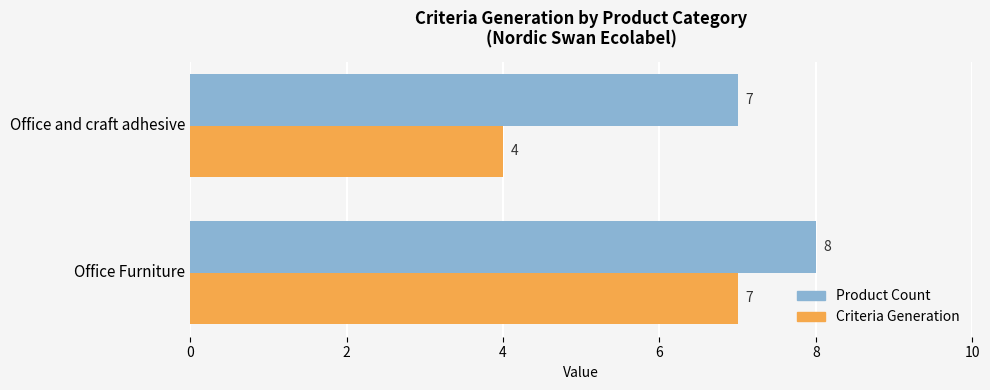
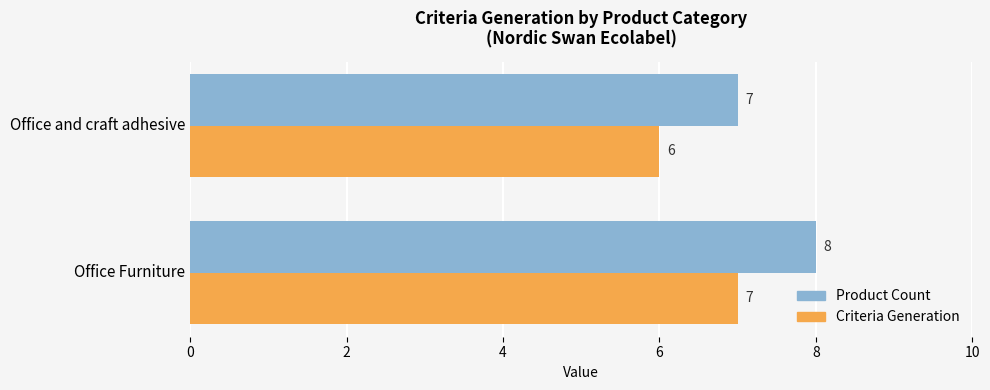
  {
    "Product Count": {
      "Office and craft adhesive": 7,
      "Office Furniture": 8
    },
    "Criteria Generation": {
-     "Office and craft adhesive": 4,
+     "Office and craft adhesive": 6,
      "Office Furniture": 7
    }
  }
